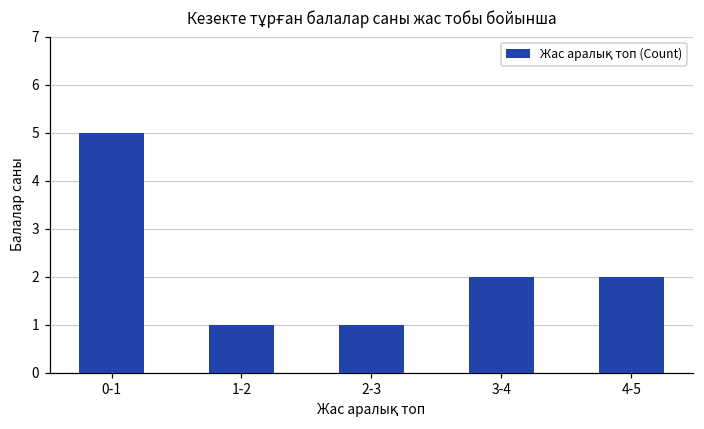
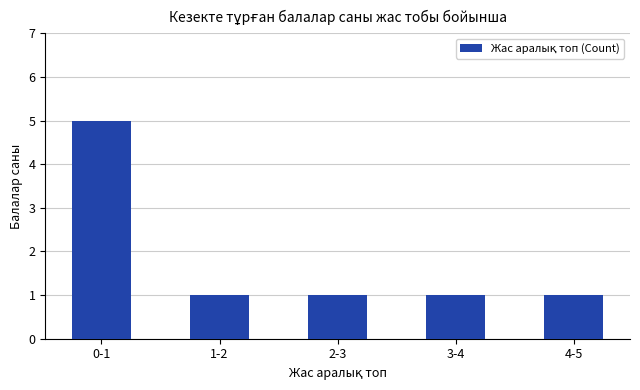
  {
    "0-1": 5,
    "1-2": 1,
    "2-3": 1,
-   "3-4": 2,
-   "4-5": 2
+   "3-4": 1,
+   "4-5": 1
  }
